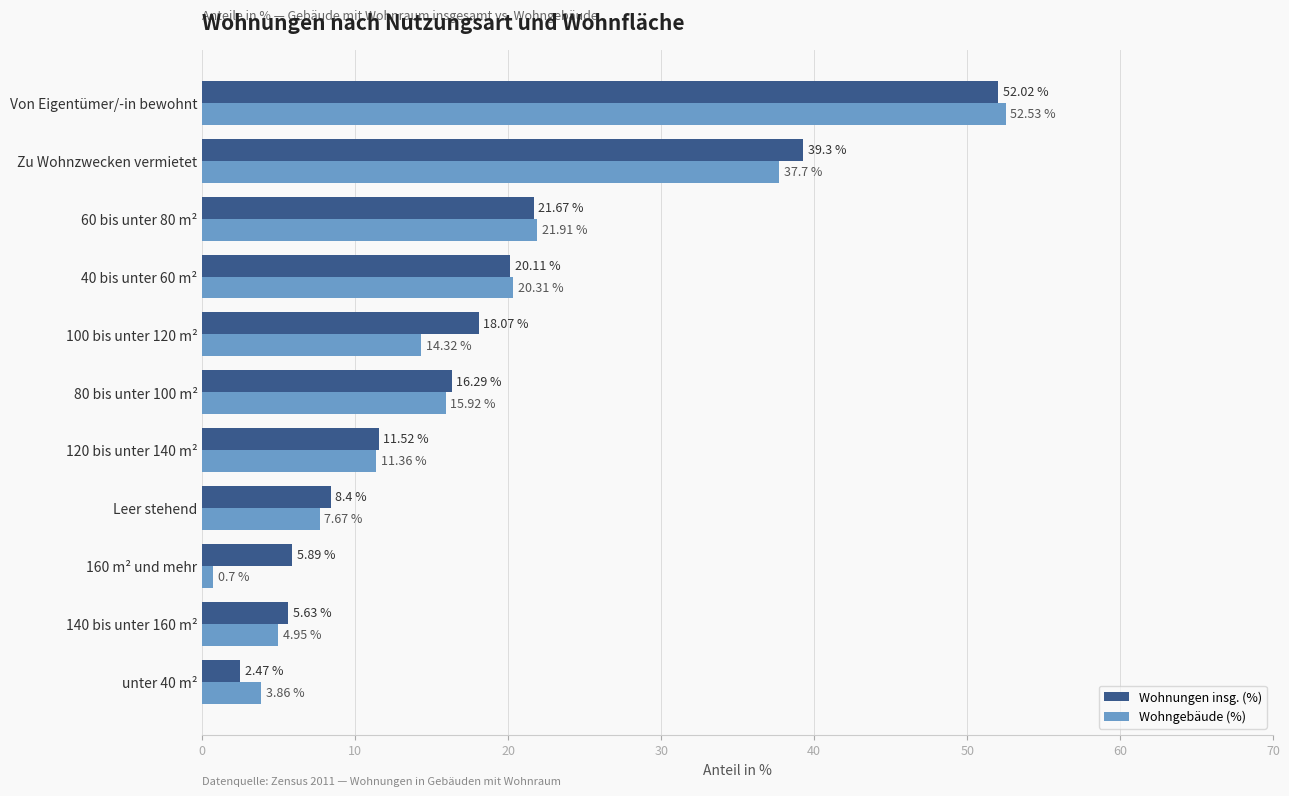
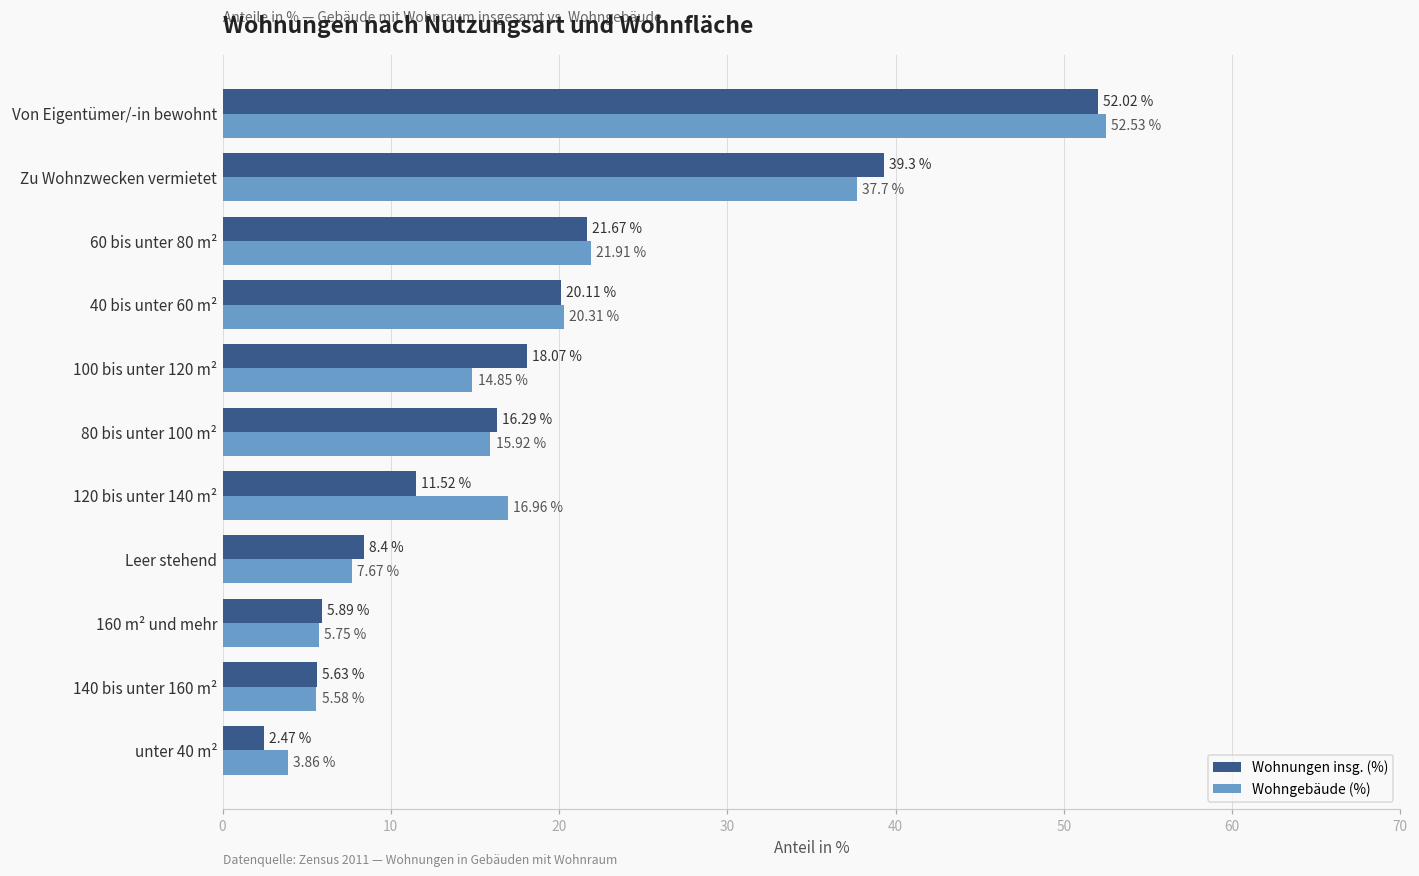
  {
    "Wohnungen insg. (%)": {
      "Von Eigentümer/-in bewohnt": "52.02 %",
      "Zu Wohnzwecken vermietet": "39.3 %",
      "60 bis unter 80 m²": "21.67 %",
      "40 bis unter 60 m²": "20.11 %",
      "100 bis unter 120 m²": "18.07 %",
      "80 bis unter 100 m²": "16.29 %",
      "120 bis unter 140 m²": "11.52 %",
      "Leer stehend": "8.4 %",
      "160 m² und mehr": "5.89 %",
      "140 bis unter 160 m²": "5.63 %",
      "unter 40 m²": "2.47 %"
    },
    "Wohngebäude (%)": {
      "Von Eigentümer/-in bewohnt": "52.53 %",
      "Zu Wohnzwecken vermietet": "37.7 %",
      "60 bis unter 80 m²": "21.91 %",
      "40 bis unter 60 m²": "20.31 %",
-     "100 bis unter 120 m²": "14.32 %",
+     "100 bis unter 120 m²": "14.85 %",
      "80 bis unter 100 m²": "15.92 %",
-     "120 bis unter 140 m²": "11.36 %",
+     "120 bis unter 140 m²": "16.96 %",
      "Leer stehend": "7.67 %",
-     "160 m² und mehr": "0.7 %",
-     "140 bis unter 160 m²": "4.95 %",
+     "160 m² und mehr": "5.75 %",
+     "140 bis unter 160 m²": "5.58 %",
      "unter 40 m²": "3.86 %"
    }
  }
